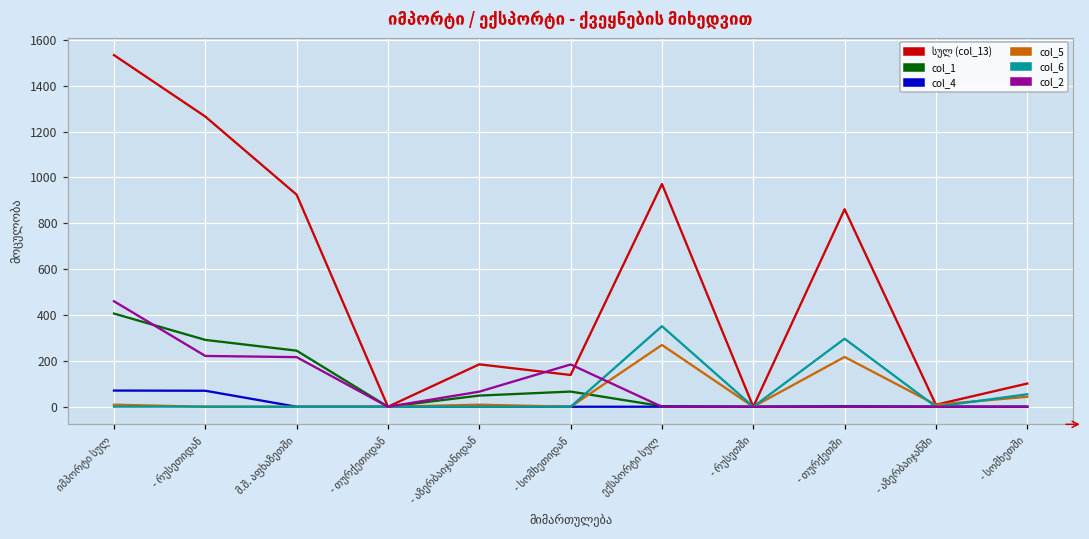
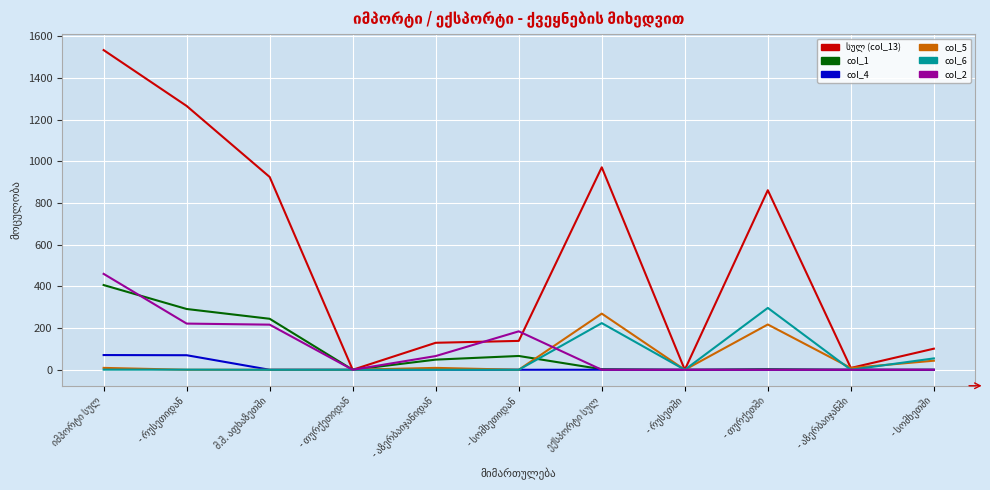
  {
    "სულ (col_13)": {
      "იმპორტი სულ": 1530,
      "- რუსეთიდან": 1270,
      "მ.შ. აფხაზეთში": 920,
-     "- აზერბაიჯანიდან": 180,
+     "- აზერბაიჯანიდან": 130,
      "- სომხეთიდან": 140,
      "ექსპორტი სულ": 970,
      "- თურქეთში": 860,
      "- სომხეთში": 100
    },
    "col_1": {
      "იმპორტი სულ": 410,
      "- რუსეთიდან": 290,
      "მ.შ. აფხაზეთში": 240,
      "- აზერბაიჯანიდან": 50,
      "- სომხეთიდან": 70
    },
    "col_4": {
      "იმპორტი სულ": 70,
      "- რუსეთიდან": 70
    },
    "col_5": {
      "ექსპორტი სულ": 270,
      "- თურქეთში": 220
    },
    "col_6": {
-     "ექსპორტი სულ": 350,
+     "ექსპორტი სულ": 220,
      "- თურქეთში": 300
    },
    "col_2": {
      "იმპორტი სულ": 460,
      "- რუსეთიდან": 220,
      "მ.შ. აფხაზეთში": 220,
      "- აზერბაიჯანიდან": 70,
      "- სომხეთიდან": 180
    }
  }
